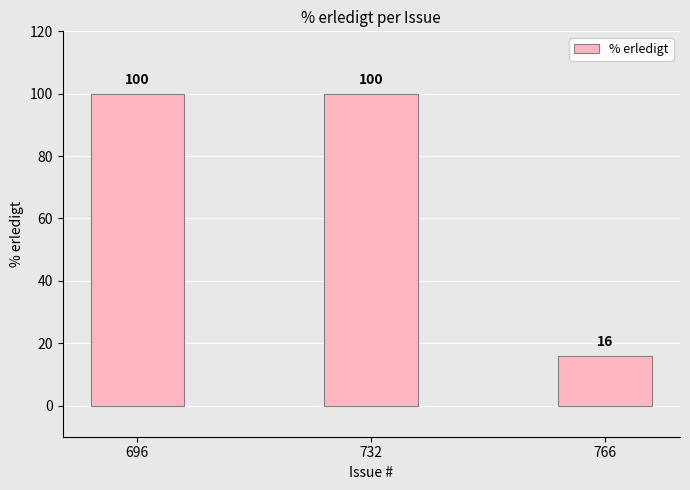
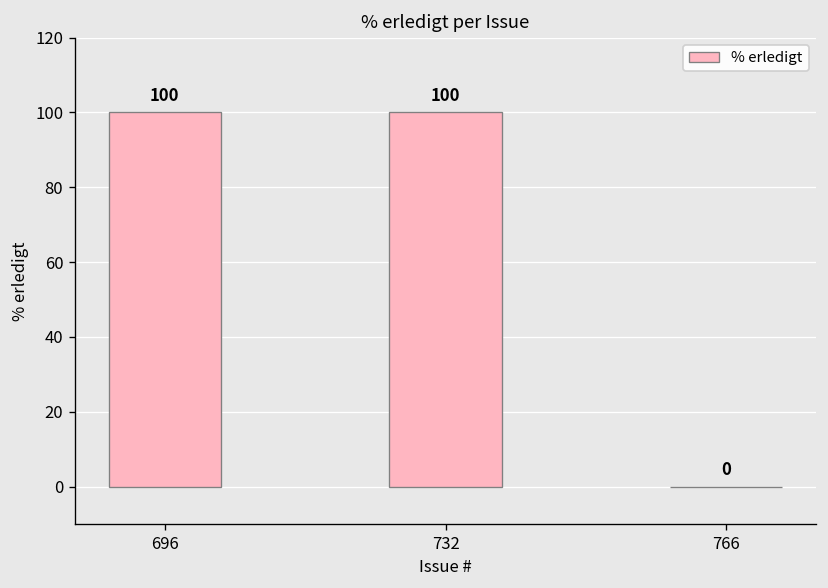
  {
    "696": 100,
    "732": 100,
-   "766": 16
+   "766": 0
  }
